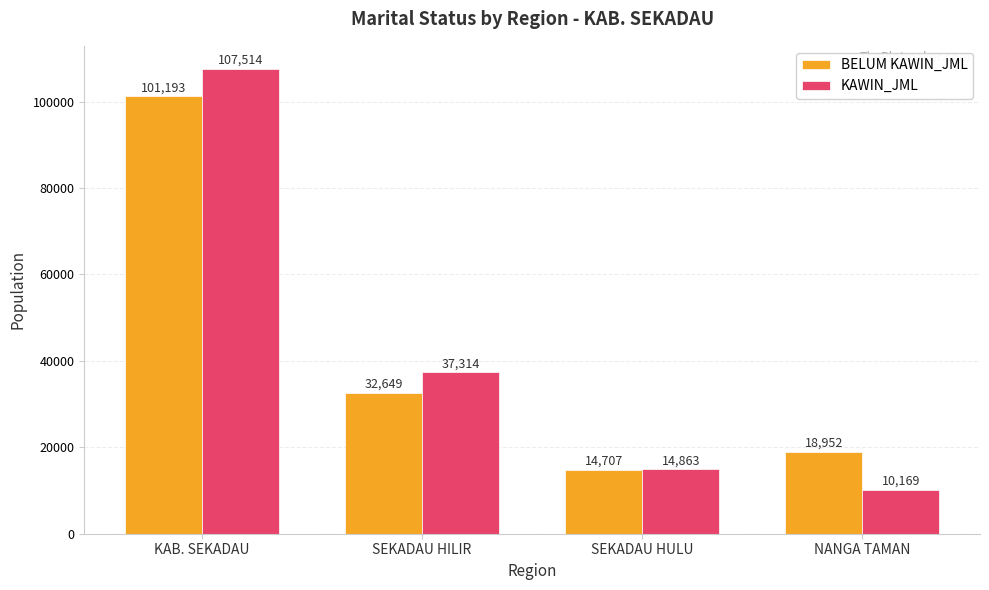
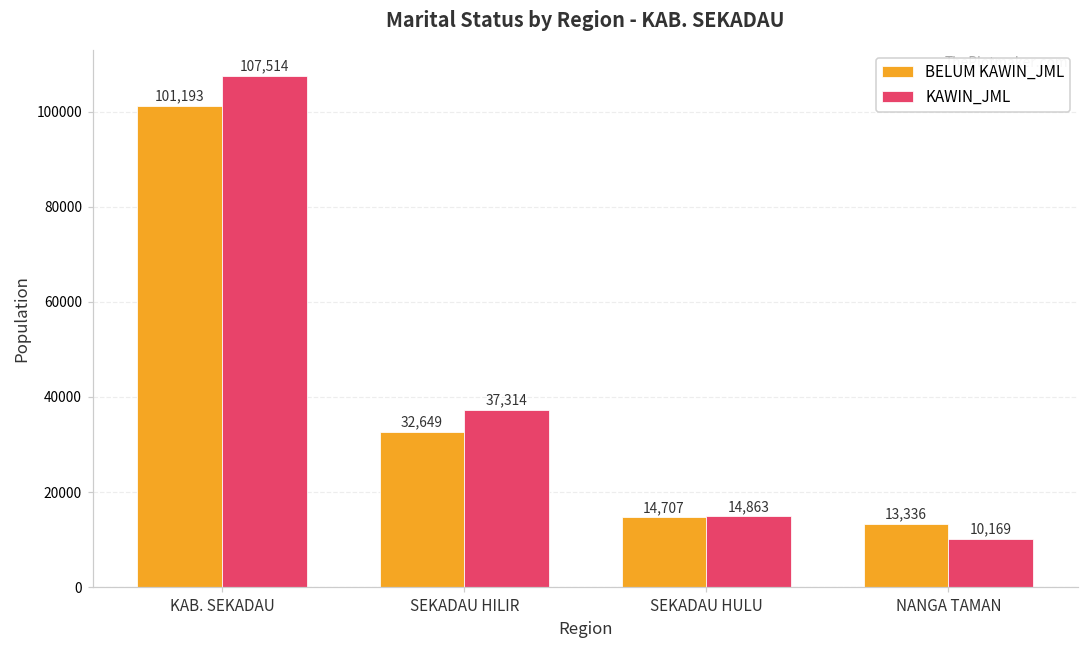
  {
    "BELUM KAWIN_JML": {
      "KAB. SEKADAU": "101,193",
      "SEKADAU HILIR": "32,649",
      "SEKADAU HULU": "14,707",
-     "NANGA TAMAN": "18,952"
+     "NANGA TAMAN": "13,336"
    },
    "KAWIN_JML": {
      "KAB. SEKADAU": "107,514",
      "SEKADAU HILIR": "37,314",
      "SEKADAU HULU": "14,863",
      "NANGA TAMAN": "10,169"
    }
  }
